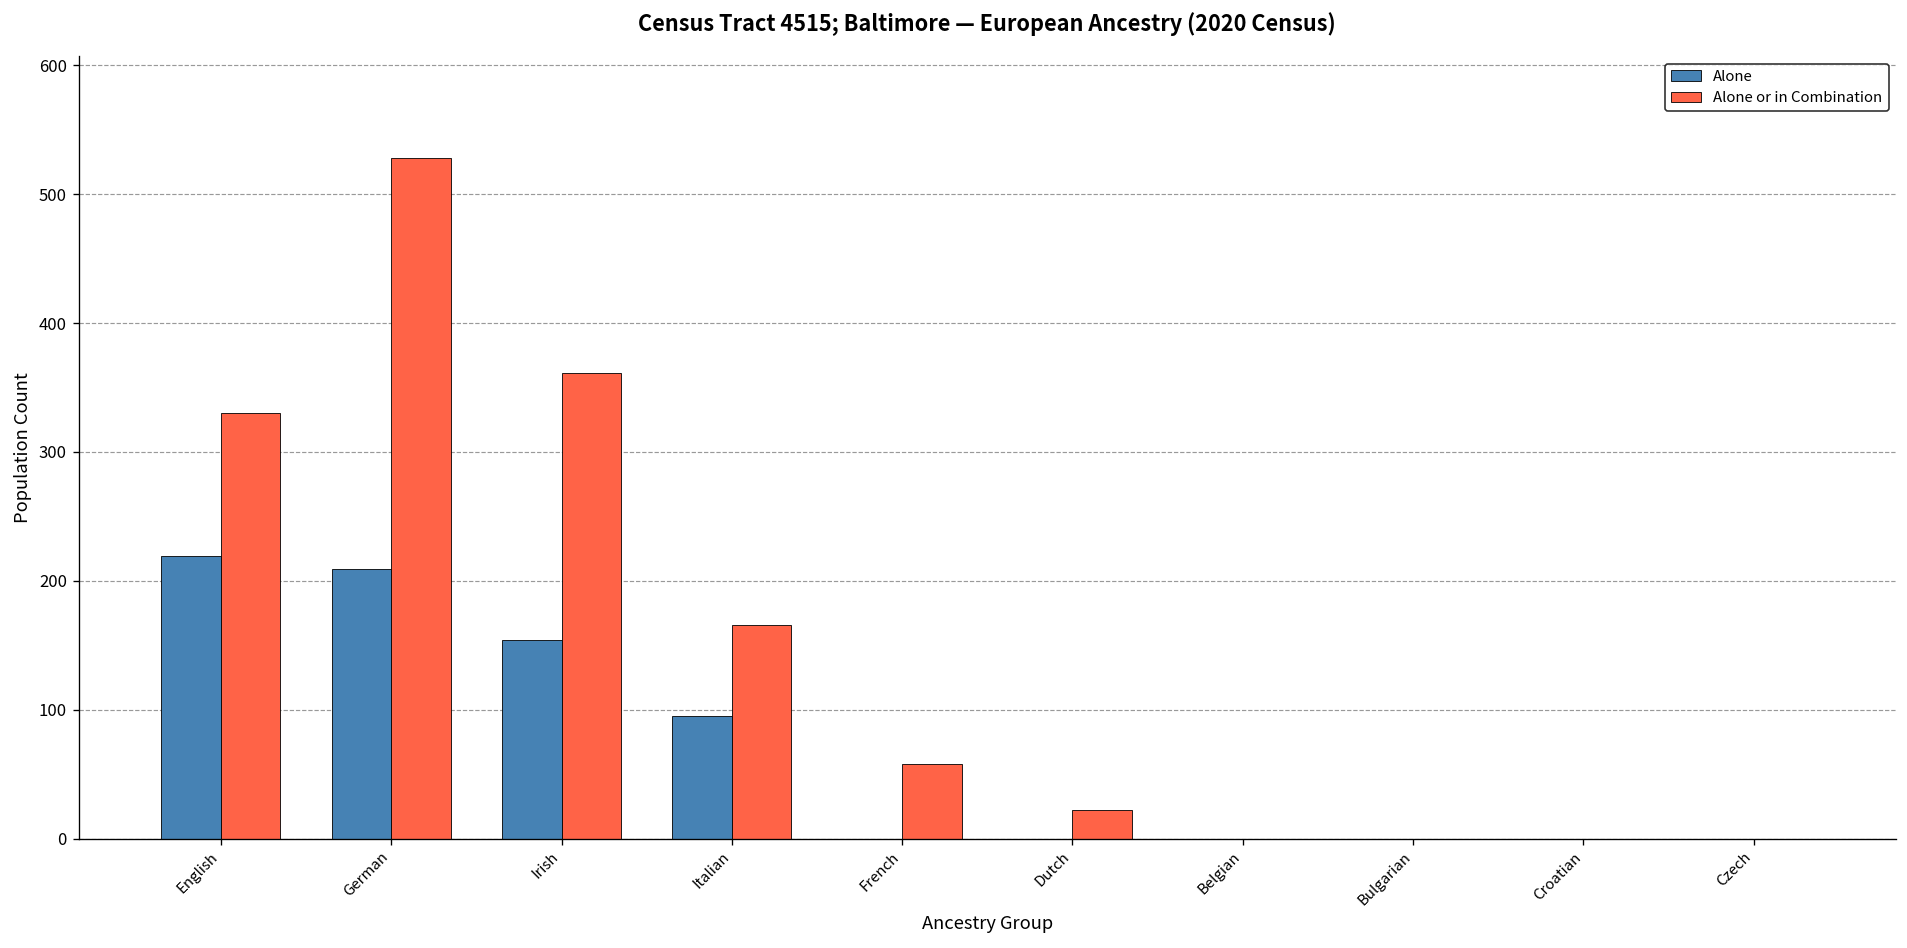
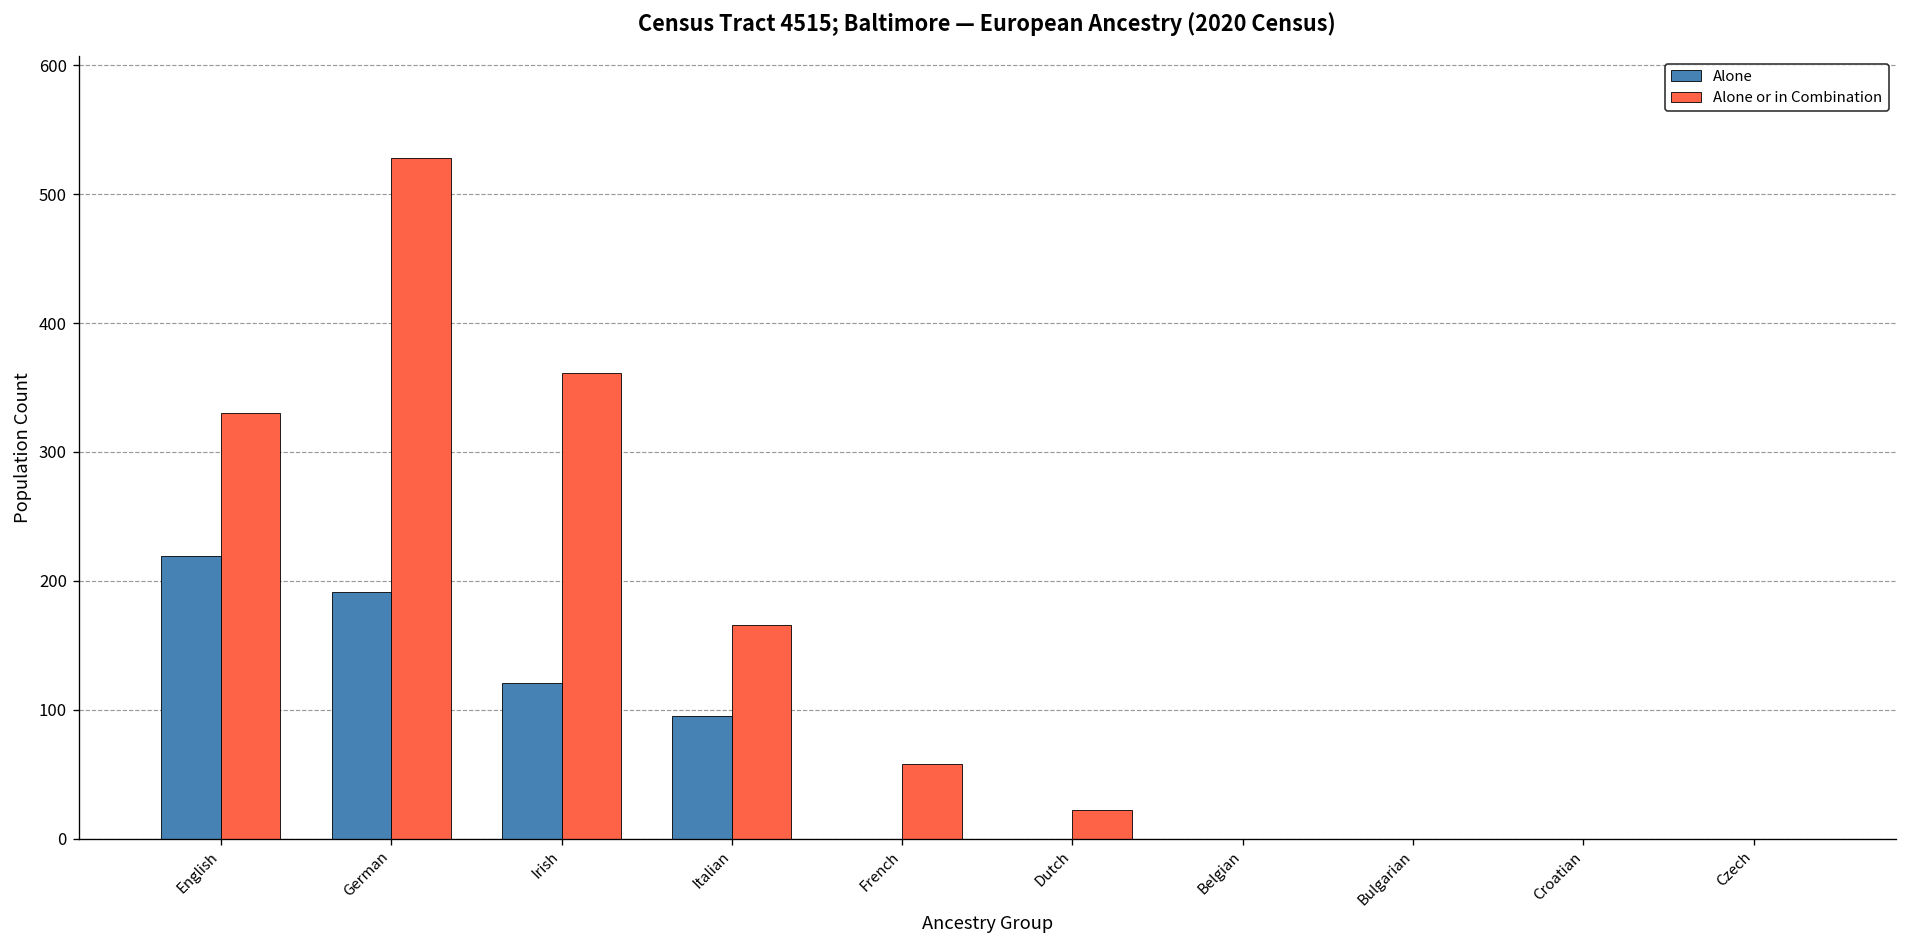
  {
    "Alone": {
      "English": 219,
-     "German": 209,
-     "Irish": 154,
+     "German": 191,
+     "Irish": 121,
      "Italian": 95,
      "French": 0,
      "Dutch": 0,
      "Belgian": 0,
      "Bulgarian": 0,
      "Croatian": 0,
      "Czech": 0
    },
    "Alone or in Combination": {
      "English": 330,
      "German": 528,
      "Irish": 361,
      "Italian": 166,
      "French": 58,
      "Dutch": 22,
      "Belgian": 0,
      "Bulgarian": 0,
      "Croatian": 0,
      "Czech": 0
    }
  }
